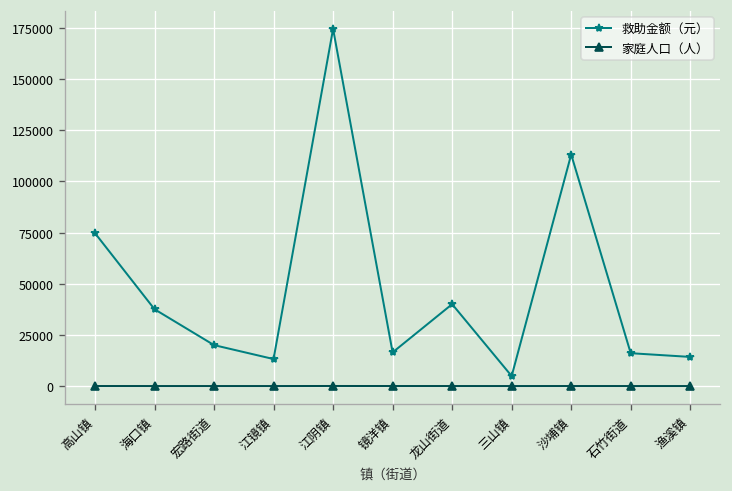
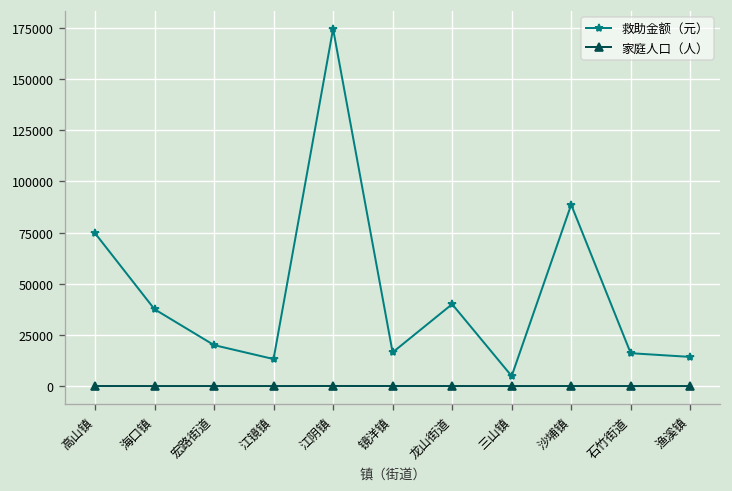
  {
    "救助金额（元）": {
      "高山镇": 75000,
      "海口镇": 38000,
      "宏路街道": 20000,
      "江镜镇": 13000,
      "江阴镇": 175000,
      "镜洋镇": 16000,
      "龙山街道": 40000,
      "三山镇": 5000,
-     "沙埔镇": 113000,
+     "沙埔镇": 89000,
      "石竹街道": 16000,
      "渔溪镇": 14000
    },
    "家庭人口（人）": {
      "高山镇": 0,
      "海口镇": 0,
      "宏路街道": 0,
      "江镜镇": 0,
      "江阴镇": 0,
      "镜洋镇": 0,
      "龙山街道": 0,
      "三山镇": 0,
      "沙埔镇": 0,
      "石竹街道": 0,
      "渔溪镇": 0
    }
  }
